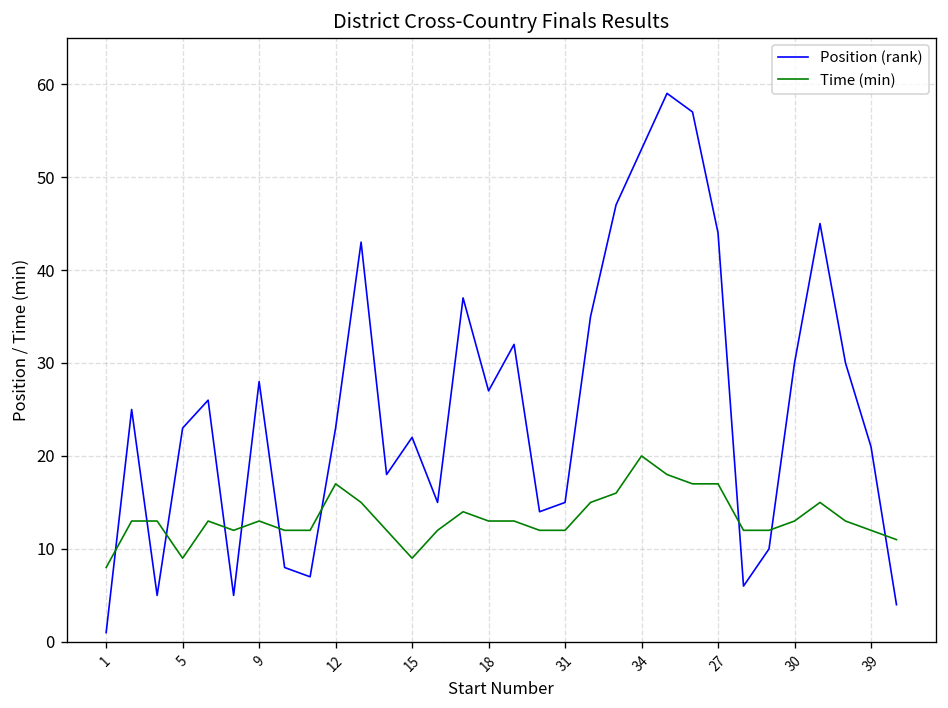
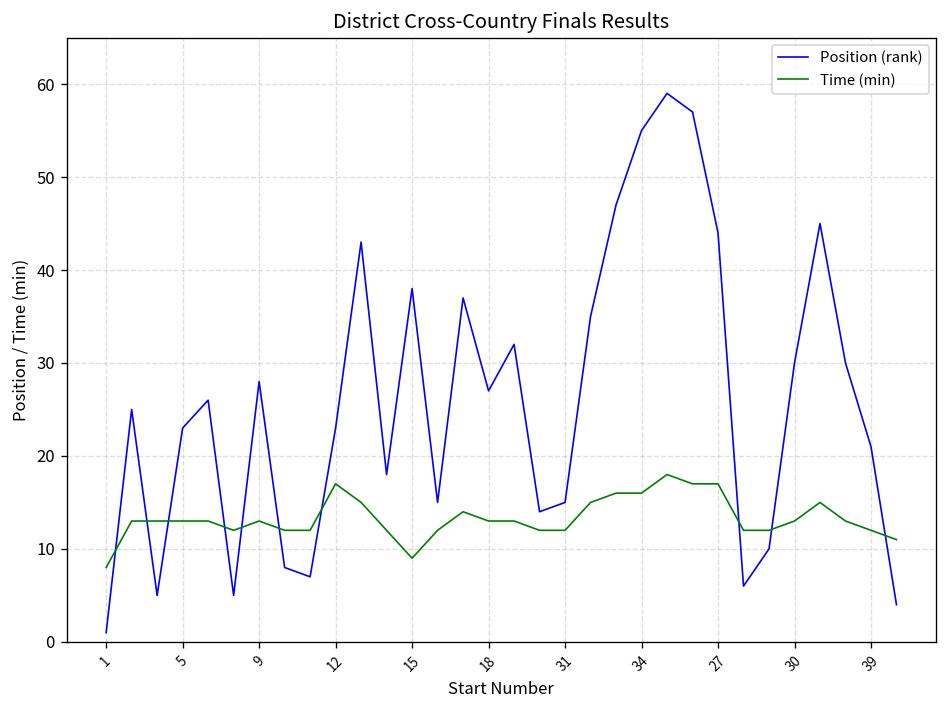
  {
    "Position (rank)": {
      "1": 1,
      "5": 23,
      "9": 28,
      "12": 23,
-     "15": 22,
+     "15": 38,
      "18": 27,
      "31": 15,
-     "34": 53,
+     "34": 55,
      "27": 44,
      "30": 30,
      "39": 21
    },
    "Time (min)": {
      "1": 8,
-     "5": 9,
+     "5": 13,
      "9": 13,
      "12": 17,
      "15": 9,
      "18": 13,
      "31": 12,
-     "34": 20,
+     "34": 16,
      "27": 17,
      "30": 13,
      "39": 12
    }
  }
